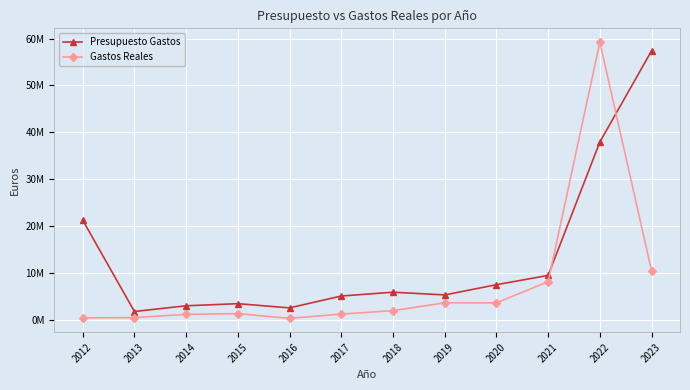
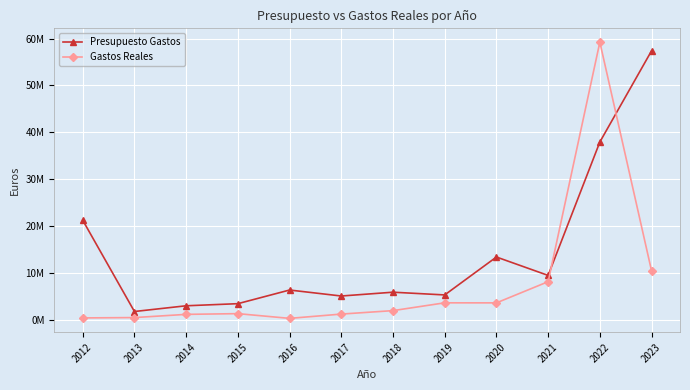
  {
    "Presupuesto Gastos": {
      "2012": 21000000,
      "2013": 2000000,
      "2014": 3000000,
      "2015": 3000000,
-     "2016": 3000000,
+     "2016": 6000000,
      "2017": 5000000,
      "2018": 6000000,
      "2019": 5000000,
-     "2020": 8000000,
+     "2020": 13000000,
      "2021": 9000000,
      "2022": 38000000,
      "2023": 57000000
    },
    "Gastos Reales": {
      "2012": 0,
      "2013": 1000000,
      "2014": 1000000,
      "2015": 1000000,
      "2016": 0,
      "2017": 1000000,
      "2018": 2000000,
      "2019": 4000000,
      "2020": 4000000,
      "2021": 8000000,
      "2022": 59000000,
      "2023": 10000000
    }
  }
